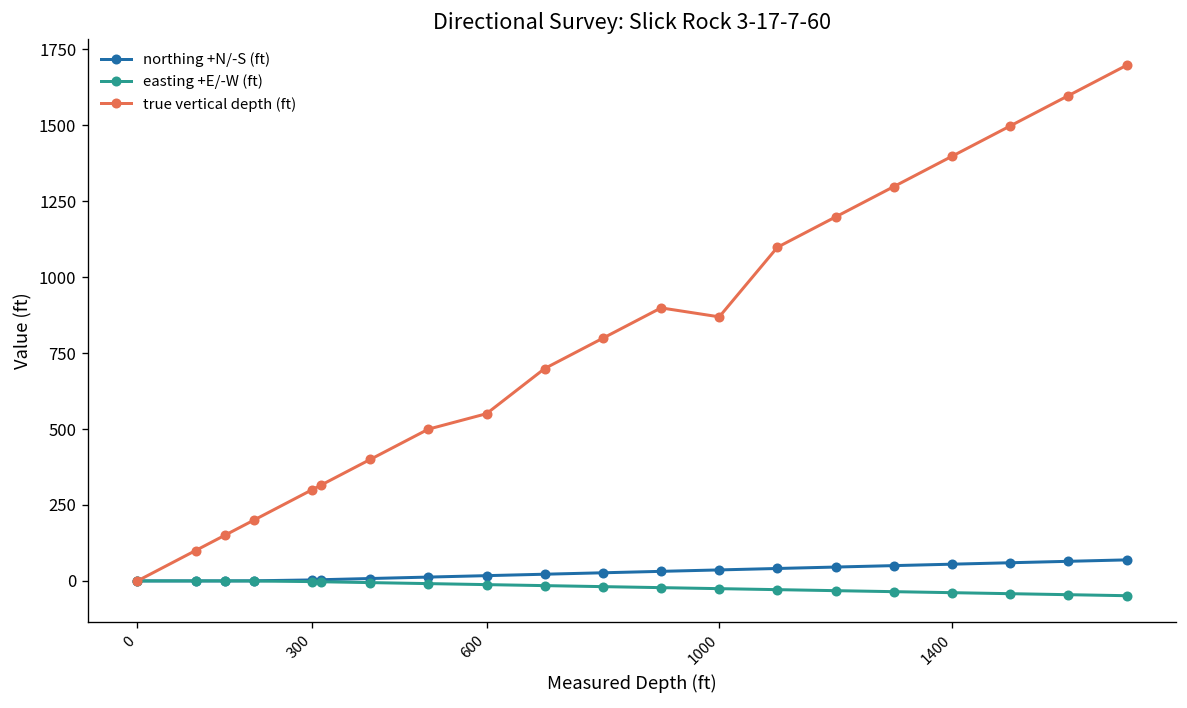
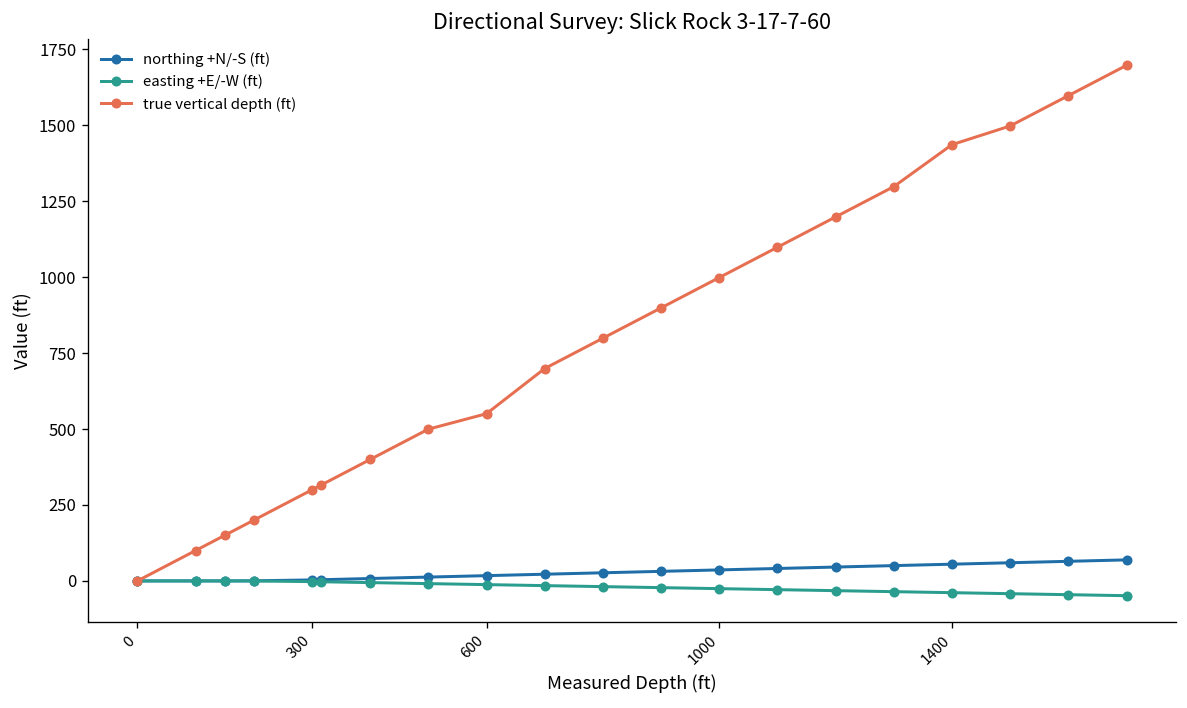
  {
    "true vertical depth (ft)": {
      "300": 300,
      "600": 550,
-     "1000": 870,
-     "1400": 1400
+     "1000": 1000,
+     "1400": 1440
    }
  }
